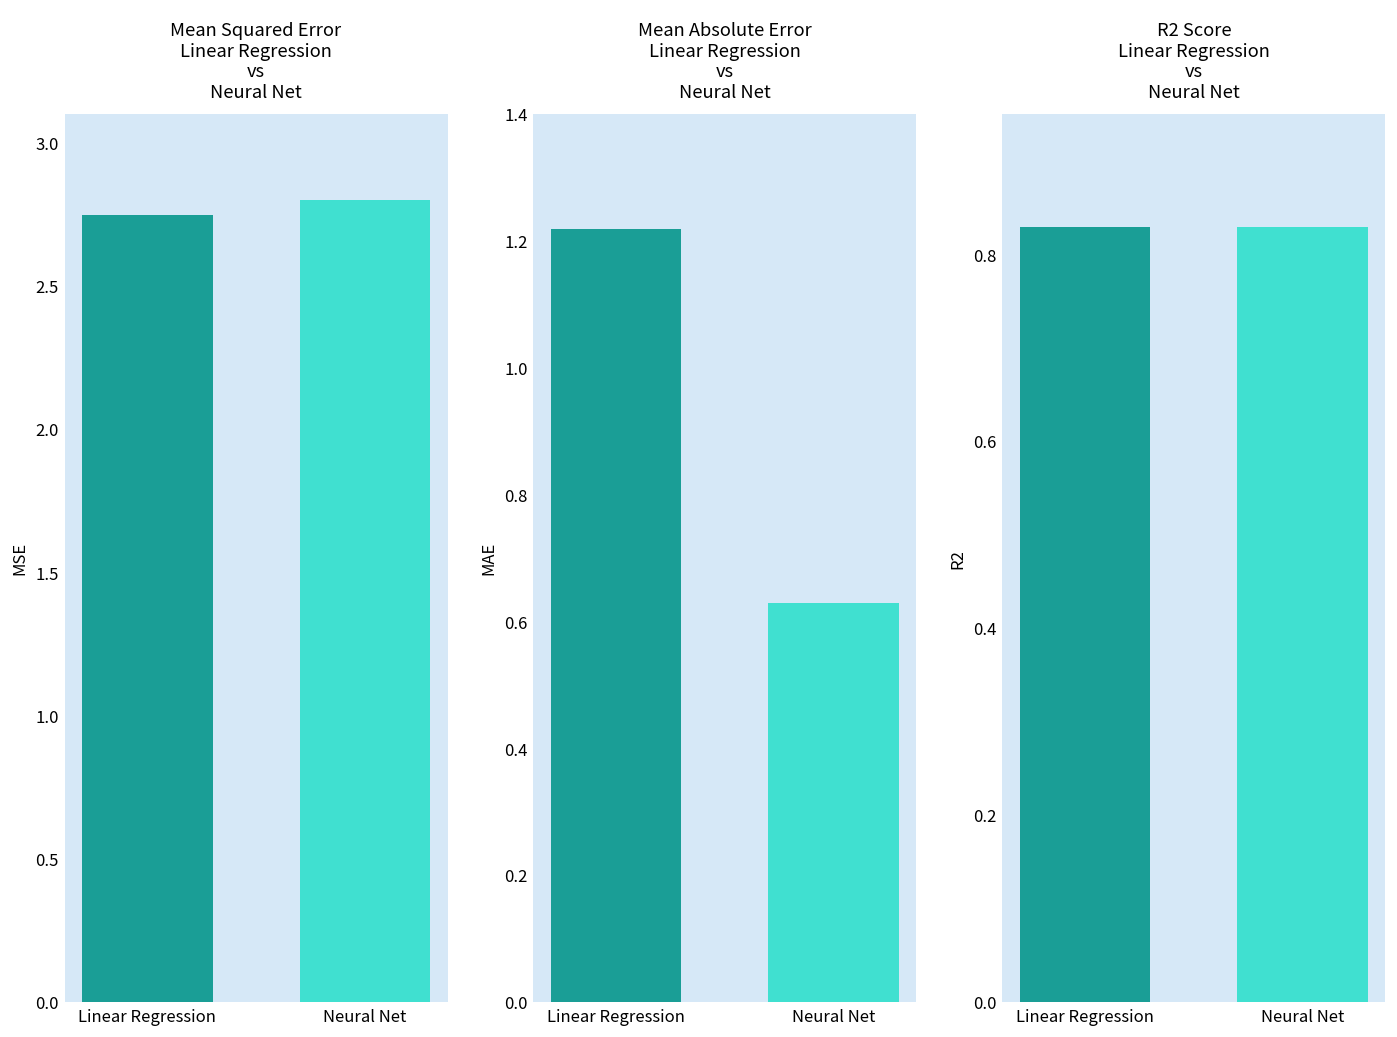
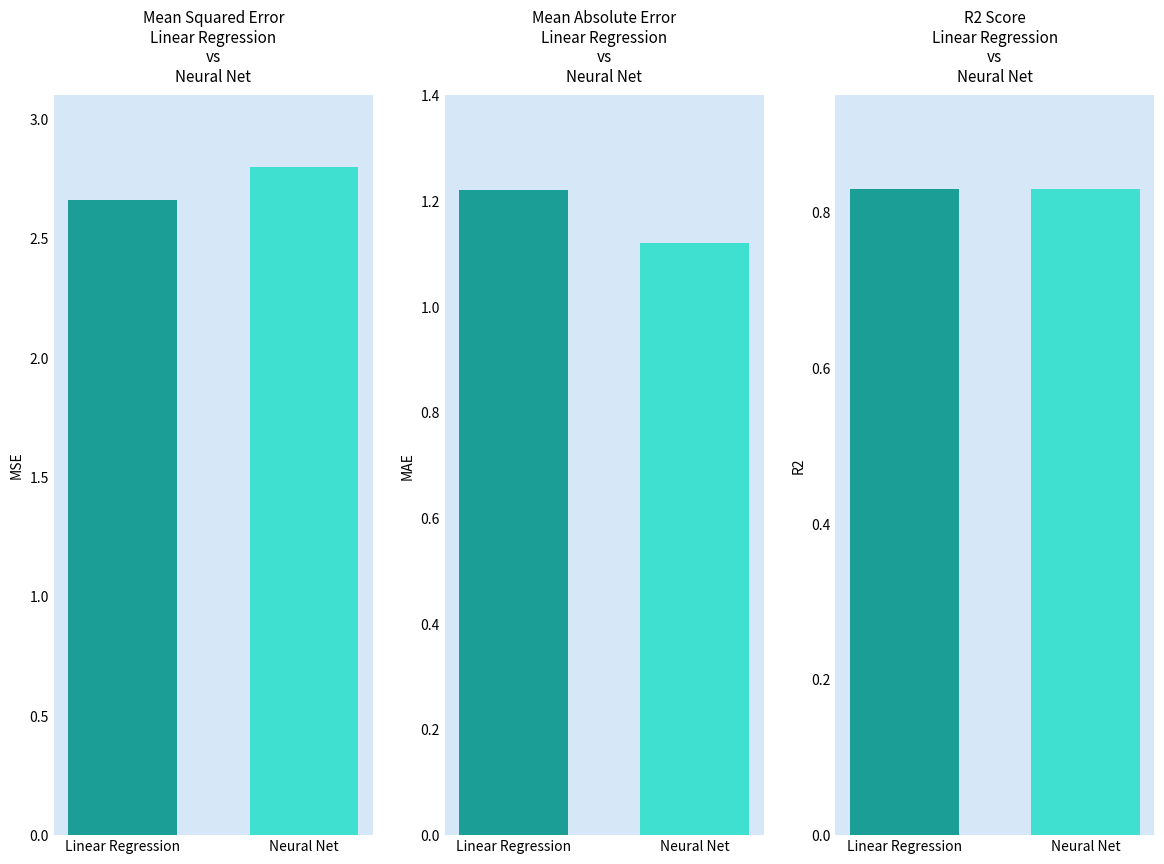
  {
    "Mean Squared Error Linear Regression vs Neural Net": {
-     "Linear Regression": 2.75,
+     "Linear Regression": 2.66,
      "Neural Net": 2.80
    },
    "Mean Absolute Error Linear Regression vs Neural Net": {
      "Linear Regression": 1.22,
-     "Neural Net": 0.63
+     "Neural Net": 1.12
    },
    "R2 Score Linear Regression vs Neural Net": {
      "Linear Regression": 0.83,
      "Neural Net": 0.83
    }
  }
